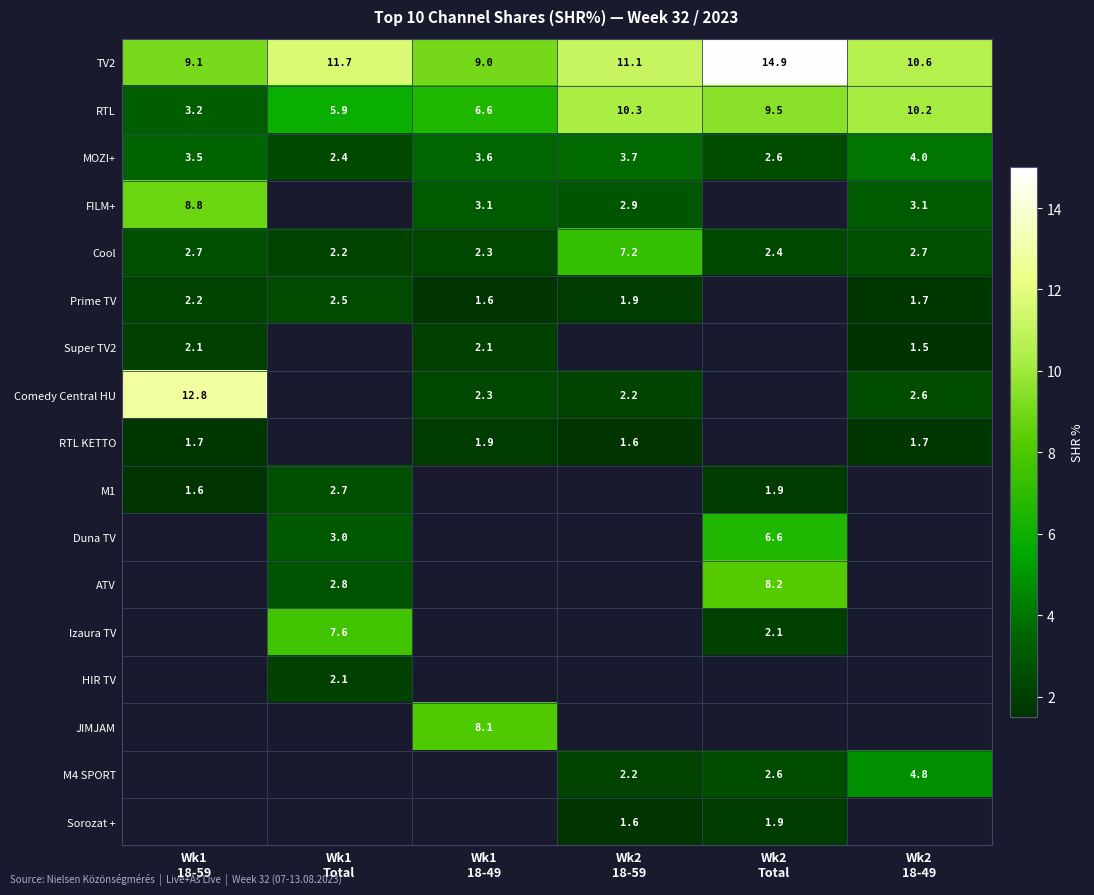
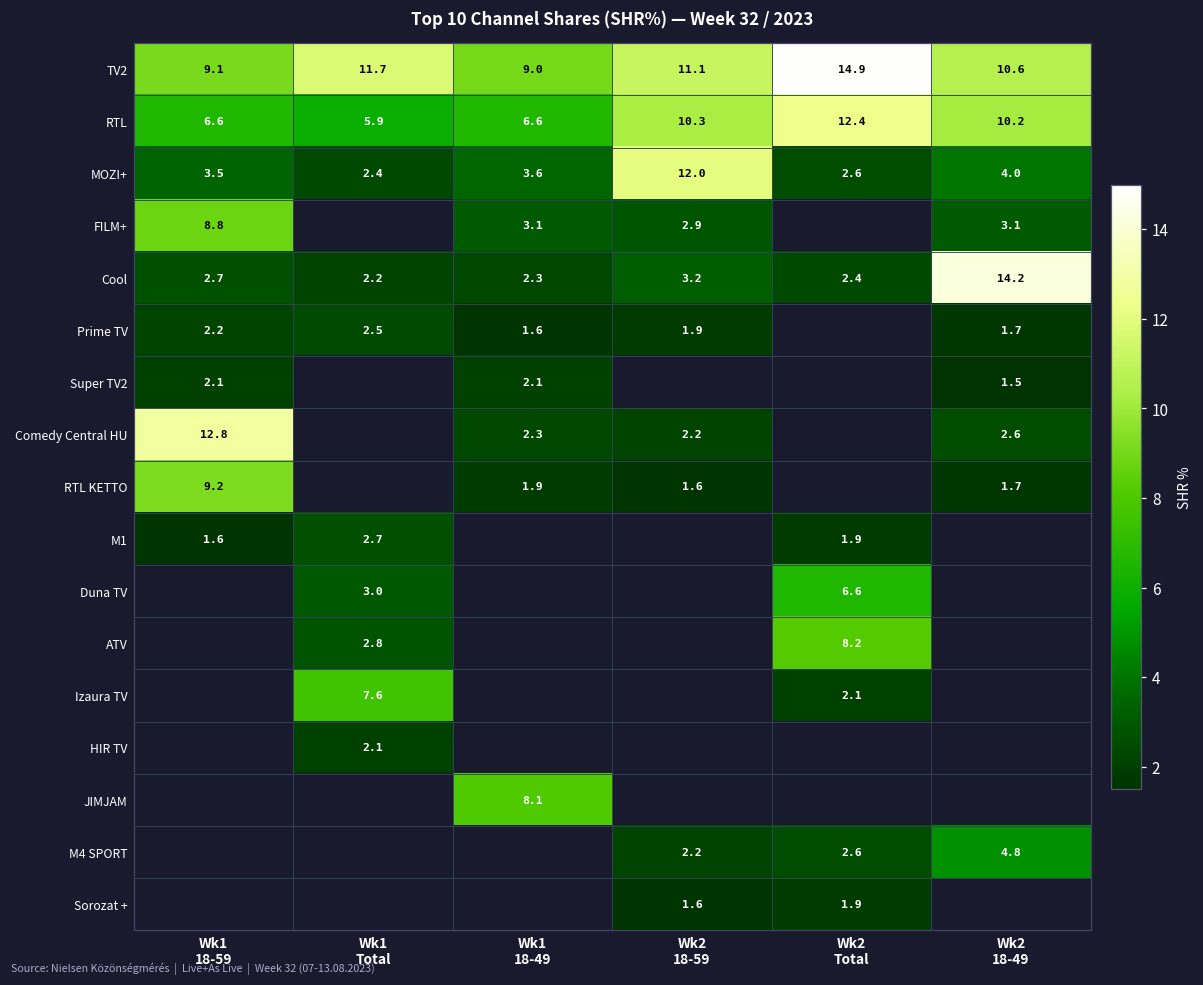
  {
    "TV2": {
      "Wk1 18-59": 9.1,
      "Wk1 Total": 11.7,
      "Wk1 18-49": 9.0,
      "Wk2 18-59": 11.1,
      "Wk2 Total": 14.9,
      "Wk2 18-49": 10.6
    },
    "RTL": {
-     "Wk1 18-59": 3.2,
+     "Wk1 18-59": 6.6,
      "Wk1 Total": 5.9,
      "Wk1 18-49": 6.6,
      "Wk2 18-59": 10.3,
-     "Wk2 Total": 9.5,
+     "Wk2 Total": 12.4,
      "Wk2 18-49": 10.2
    },
    "MOZI+": {
      "Wk1 18-59": 3.5,
      "Wk1 Total": 2.4,
      "Wk1 18-49": 3.6,
-     "Wk2 18-59": 3.7,
+     "Wk2 18-59": 12.0,
      "Wk2 Total": 2.6,
      "Wk2 18-49": 4.0
    },
    "FILM+": {
      "Wk1 18-59": 8.8,
      "Wk1 18-49": 3.1,
      "Wk2 18-59": 2.9,
      "Wk2 18-49": 3.1
    },
    "Cool": {
      "Wk1 18-59": 2.7,
      "Wk1 Total": 2.2,
      "Wk1 18-49": 2.3,
-     "Wk2 18-59": 7.2,
+     "Wk2 18-59": 3.2,
      "Wk2 Total": 2.4,
-     "Wk2 18-49": 2.7
+     "Wk2 18-49": 14.2
    },
    "Prime TV": {
      "Wk1 18-59": 2.2,
      "Wk1 Total": 2.5,
      "Wk1 18-49": 1.6,
      "Wk2 18-59": 1.9,
      "Wk2 18-49": 1.7
    },
    "Super TV2": {
      "Wk1 18-59": 2.1,
      "Wk1 18-49": 2.1,
      "Wk2 18-49": 1.5
    },
    "Comedy Central HU": {
      "Wk1 18-59": 12.8,
      "Wk1 18-49": 2.3,
      "Wk2 18-59": 2.2,
      "Wk2 18-49": 2.6
    },
    "RTL KETTO": {
-     "Wk1 18-59": 1.7,
+     "Wk1 18-59": 9.2,
      "Wk1 18-49": 1.9,
      "Wk2 18-59": 1.6,
      "Wk2 18-49": 1.7
    },
    "M1": {
      "Wk1 18-59": 1.6,
      "Wk1 Total": 2.7,
      "Wk2 Total": 1.9
    },
    "Duna TV": {
      "Wk1 Total": 3.0,
      "Wk2 Total": 6.6
    },
    "ATV": {
      "Wk1 Total": 2.8,
      "Wk2 Total": 8.2
    },
    "Izaura TV": {
      "Wk1 Total": 7.6,
      "Wk2 Total": 2.1
    },
    "HIR TV": {
      "Wk1 Total": 2.1
    },
    "JIMJAM": {
      "Wk1 18-49": 8.1
    },
    "M4 SPORT": {
      "Wk2 18-59": 2.2,
      "Wk2 Total": 2.6,
      "Wk2 18-49": 4.8
    },
    "Sorozat +": {
      "Wk2 18-59": 1.6,
      "Wk2 Total": 1.9
    }
  }
